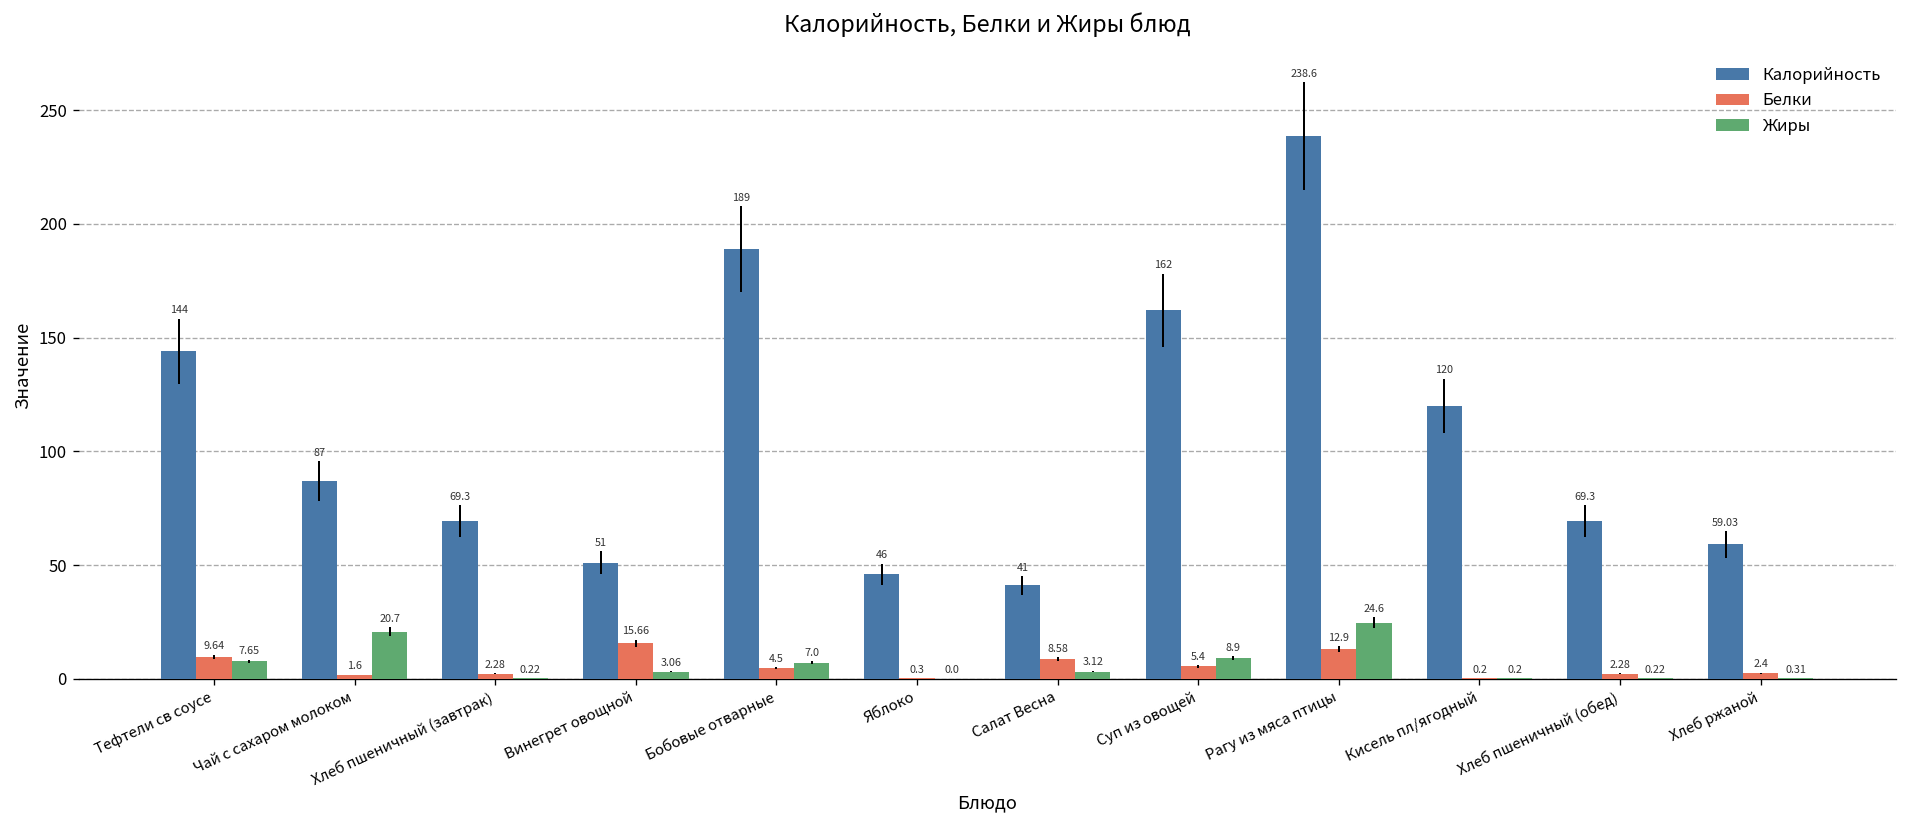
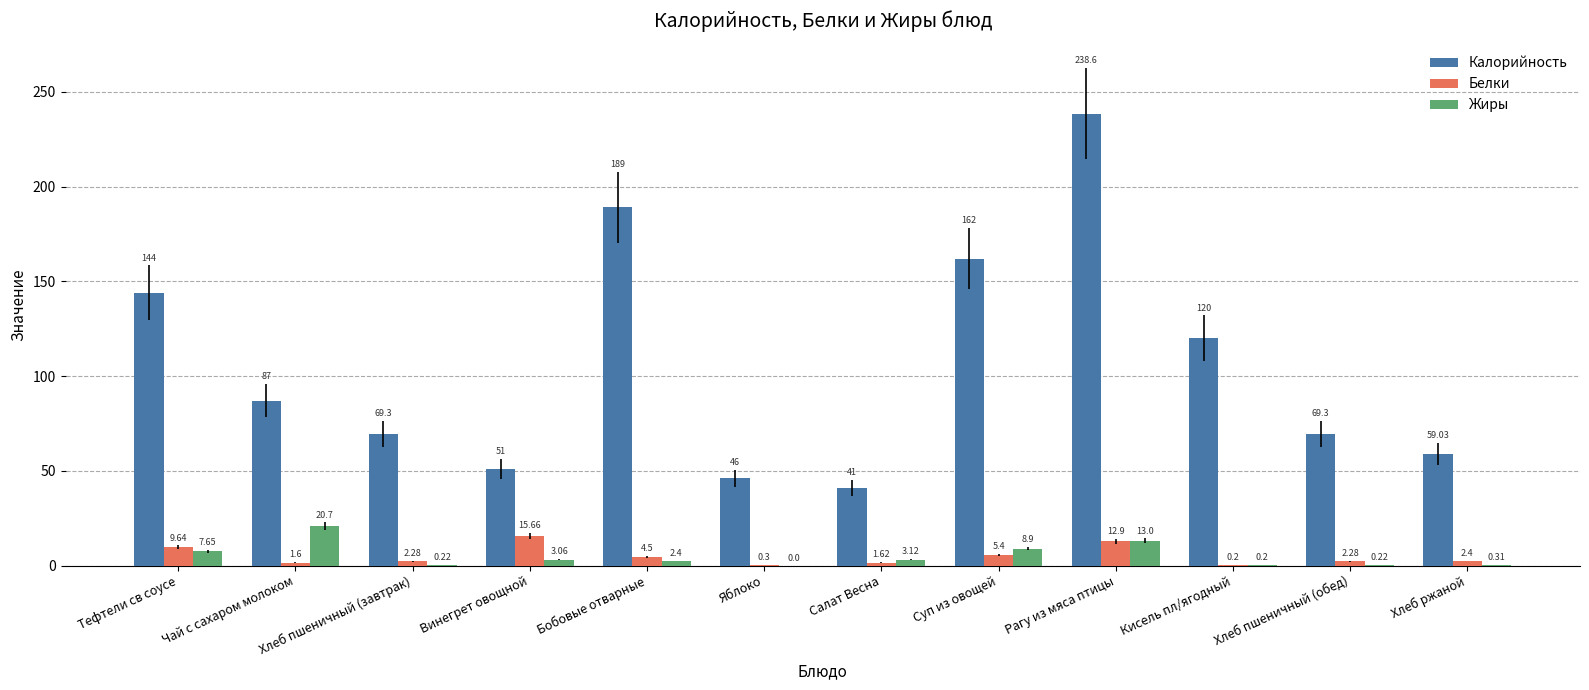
  {
    "Калорийность": {
      "Чай с сахаром молоком": 87,
      "Хлеб пшеничный (завтрак)": 69.3,
      "Винегрет овощной": 51,
      "Яблоко": 46,
      "Салат Весна": 41,
      "Хлеб пшеничный (обед)": 69.3,
      "Хлеб ржаной": 59.03
    },
    "Белки": {
      "Тефтели св соусе": 9.64,
      "Чай с сахаром молоком": 1.6,
      "Хлеб пшеничный (завтрак)": 2.28,
      "Винегрет овощной": 15.66,
      "Бобовые отварные": 4.5,
      "Яблоко": 0.3,
-     "Салат Весна": 8.58,
+     "Салат Весна": 1.62,
      "Суп из овощей": 5.4,
      "Рагу из мяса птицы": 12.9,
      "Кисель пл/ягодный": 0.2,
      "Хлеб пшеничный (обед)": 2.28,
      "Хлеб ржаной": 2.4
    },
    "Жиры": {
      "Тефтели св соусе": 7.65,
      "Чай с сахаром молоком": 20.7,
      "Хлеб пшеничный (завтрак)": 0.22,
      "Винегрет овощной": 3.06,
-     "Бобовые отварные": 7.0,
+     "Бобовые отварные": 2.4,
      "Яблоко": 0.0,
      "Салат Весна": 3.12,
      "Суп из овощей": 8.9,
-     "Рагу из мяса птицы": 24.6,
+     "Рагу из мяса птицы": 13.0,
      "Кисель пл/ягодный": 0.2,
      "Хлеб пшеничный (обед)": 0.22,
      "Хлеб ржаной": 0.31
    }
  }
